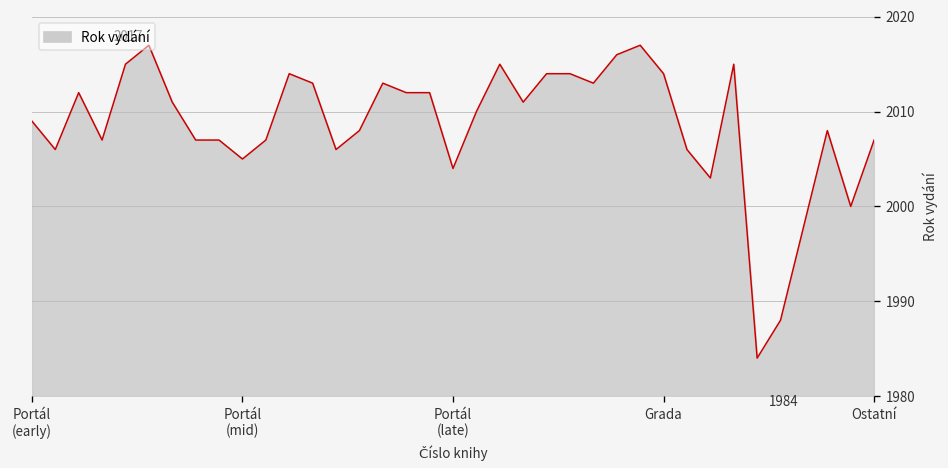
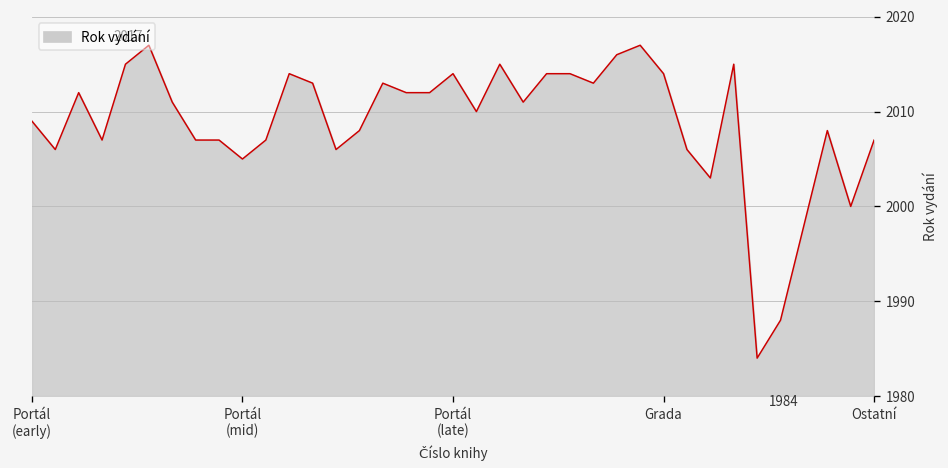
  {
    "Portál (early)": 2009,
    "Portál (mid)": 2005,
-   "Portál (late)": 2004,
+   "Portál (late)": 2014,
    "Grada": 2014,
    "Ostatní": 2007
  }
